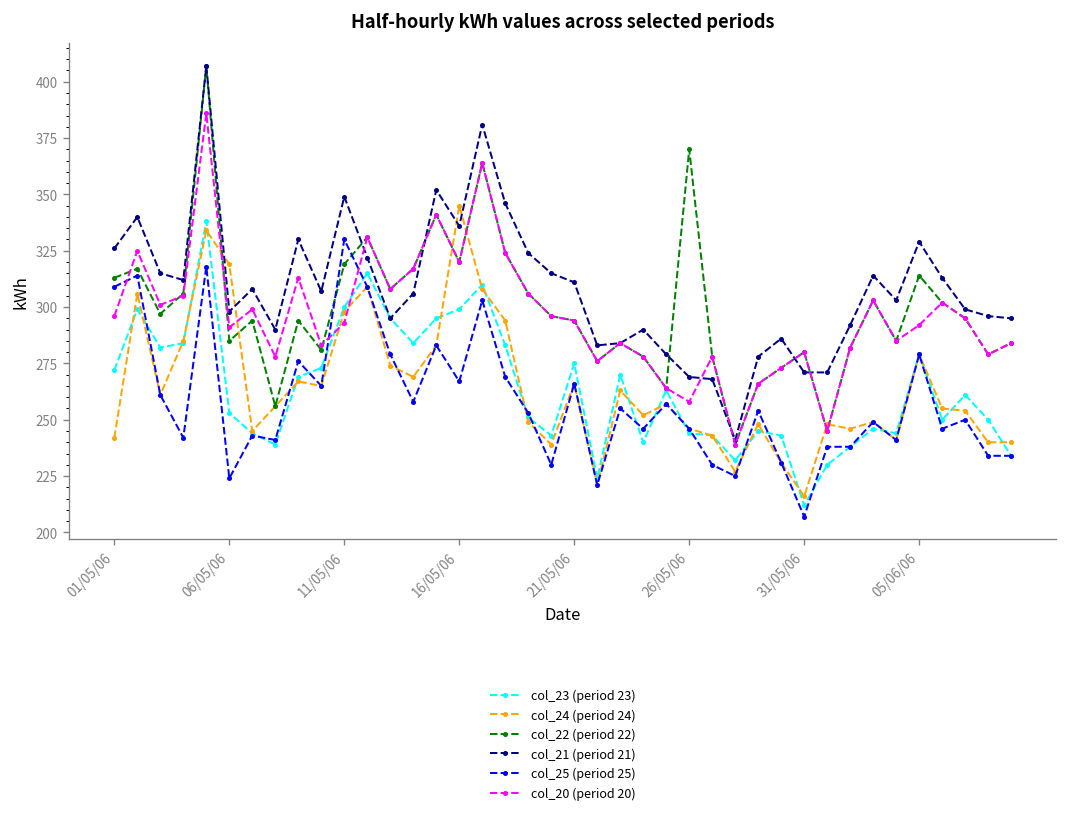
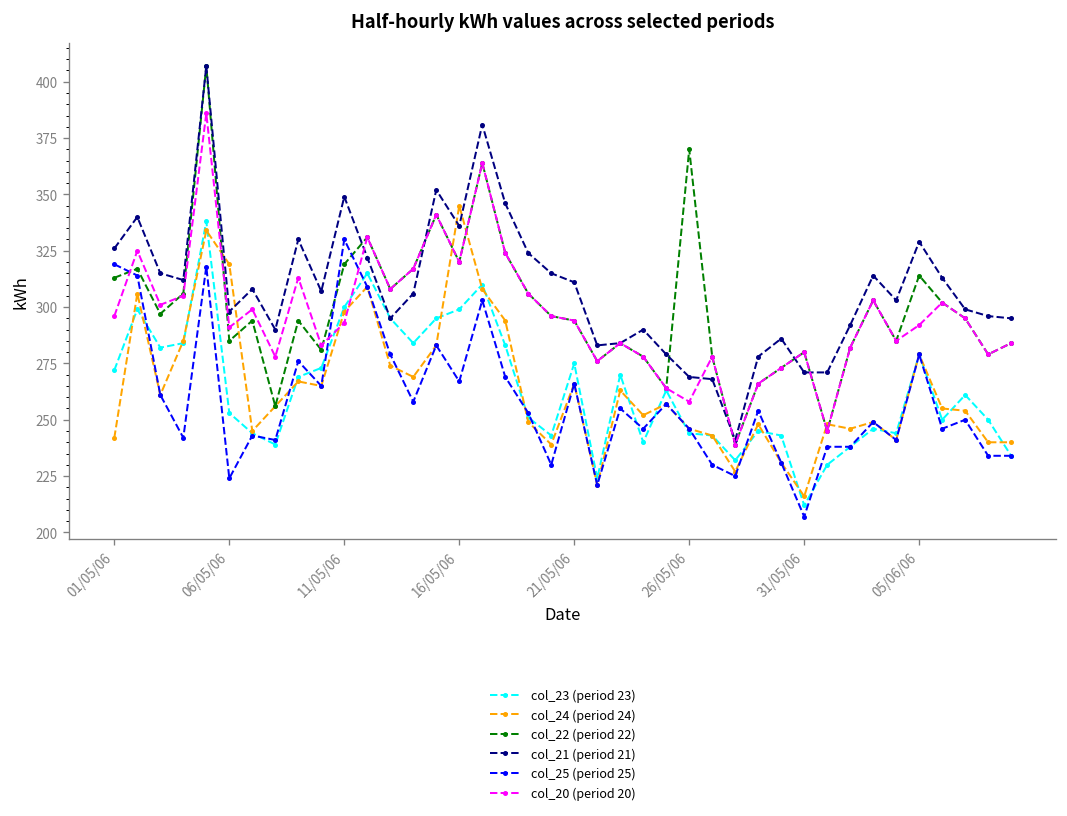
  {
    "col_23 (period 23)": {
      "01/05/06": 272,
      "06/05/06": 253,
      "11/05/06": 300,
      "16/05/06": 299,
      "21/05/06": 275,
      "26/05/06": 244,
      "31/05/06": 212
    },
    "col_24 (period 24)": {
      "01/05/06": 242,
      "06/05/06": 319,
      "11/05/06": 298,
      "16/05/06": 345,
      "31/05/06": 216
    },
    "col_22 (period 22)": {
      "01/05/06": 313,
      "06/05/06": 285,
      "11/05/06": 319,
      "26/05/06": 370,
      "05/06/06": 314
    },
    "col_21 (period 21)": {
      "01/05/06": 326,
      "06/05/06": 298,
      "11/05/06": 349,
      "16/05/06": 336,
      "21/05/06": 311,
      "26/05/06": 269,
      "31/05/06": 271,
      "05/06/06": 329
    },
    "col_25 (period 25)": {
-     "01/05/06": 309,
+     "01/05/06": 319,
      "06/05/06": 224,
      "11/05/06": 330,
      "16/05/06": 267,
      "31/05/06": 207
    },
    "col_20 (period 20)": {
      "01/05/06": 296,
      "06/05/06": 291,
      "11/05/06": 293,
      "26/05/06": 258,
      "05/06/06": 292
    }
  }
